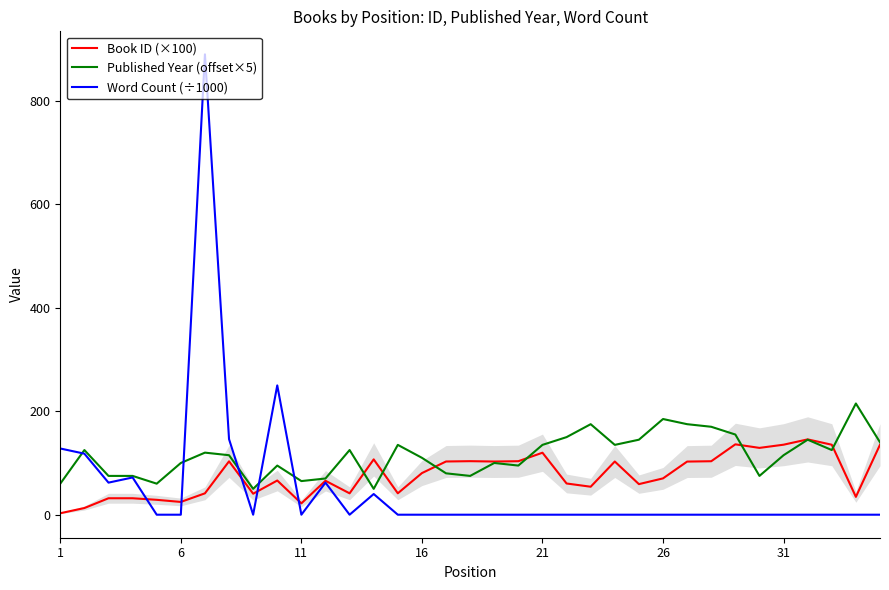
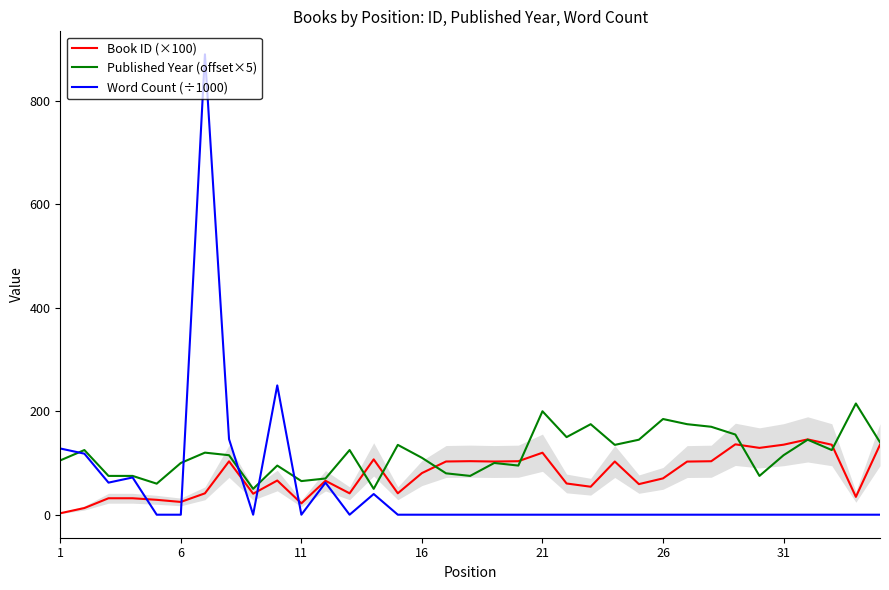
  {
    "Book ID (×100)": {
      "6": 20,
      "11": 20,
      "16": 80,
      "21": 120,
      "26": 70,
      "31": 140
    },
    "Published Year (offset×5)": {
-     "1": 60,
+     "1": 110,
      "6": 100,
      "11": 70,
      "16": 110,
-     "21": 140,
+     "21": 200,
      "26": 190,
      "31": 120
    },
    "Word Count (÷1000)": {
      "1": 130,
      "6": 0,
      "11": 0,
      "16": 0,
      "21": 0,
      "26": 0,
      "31": 0
    }
  }
